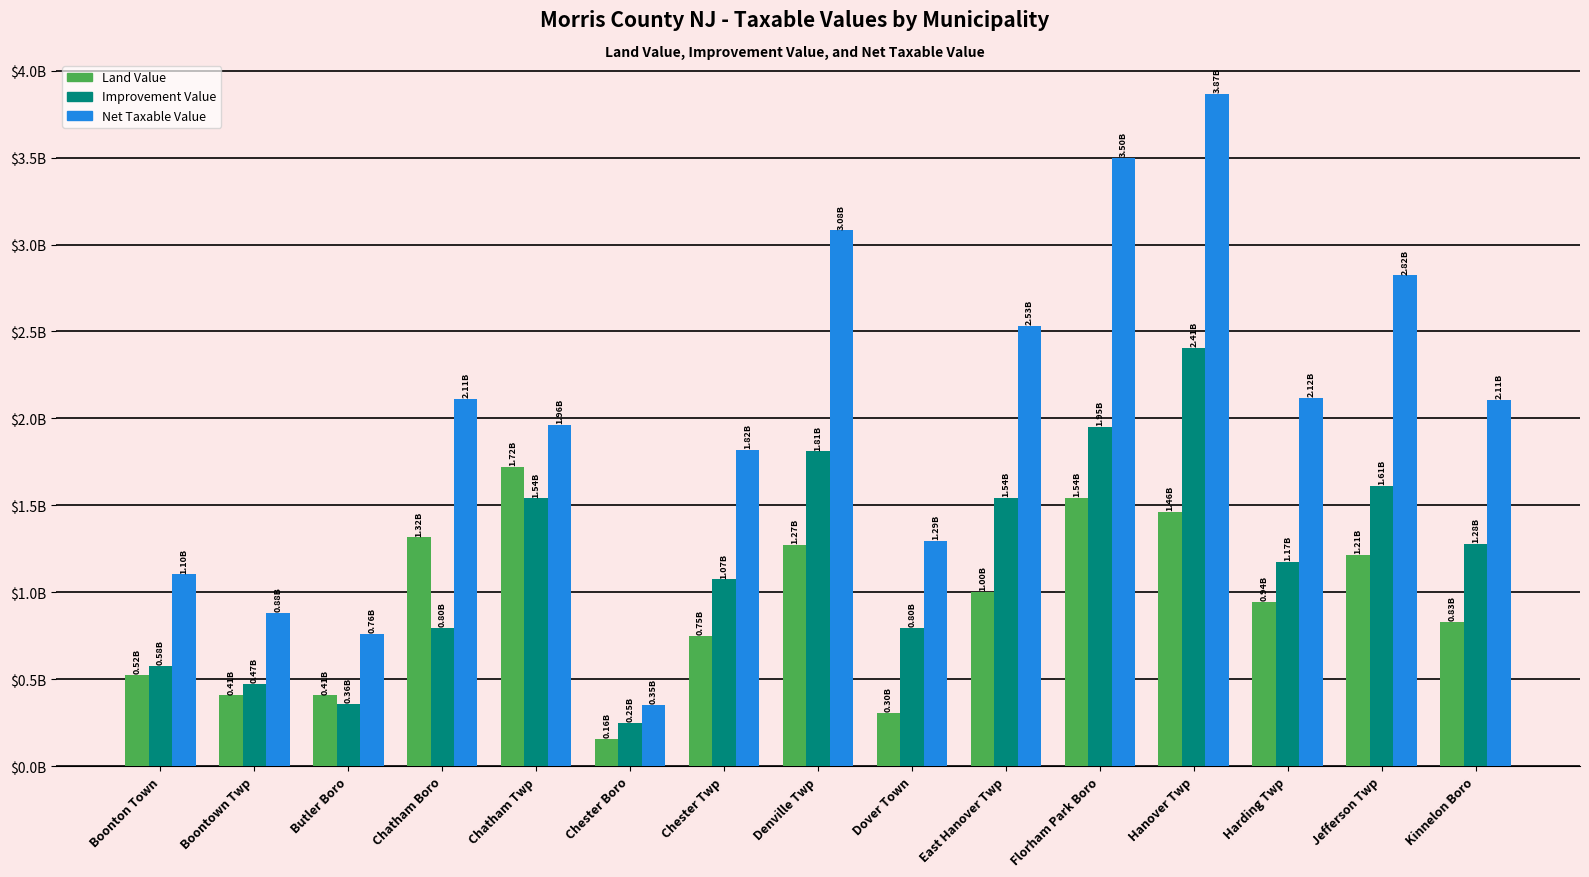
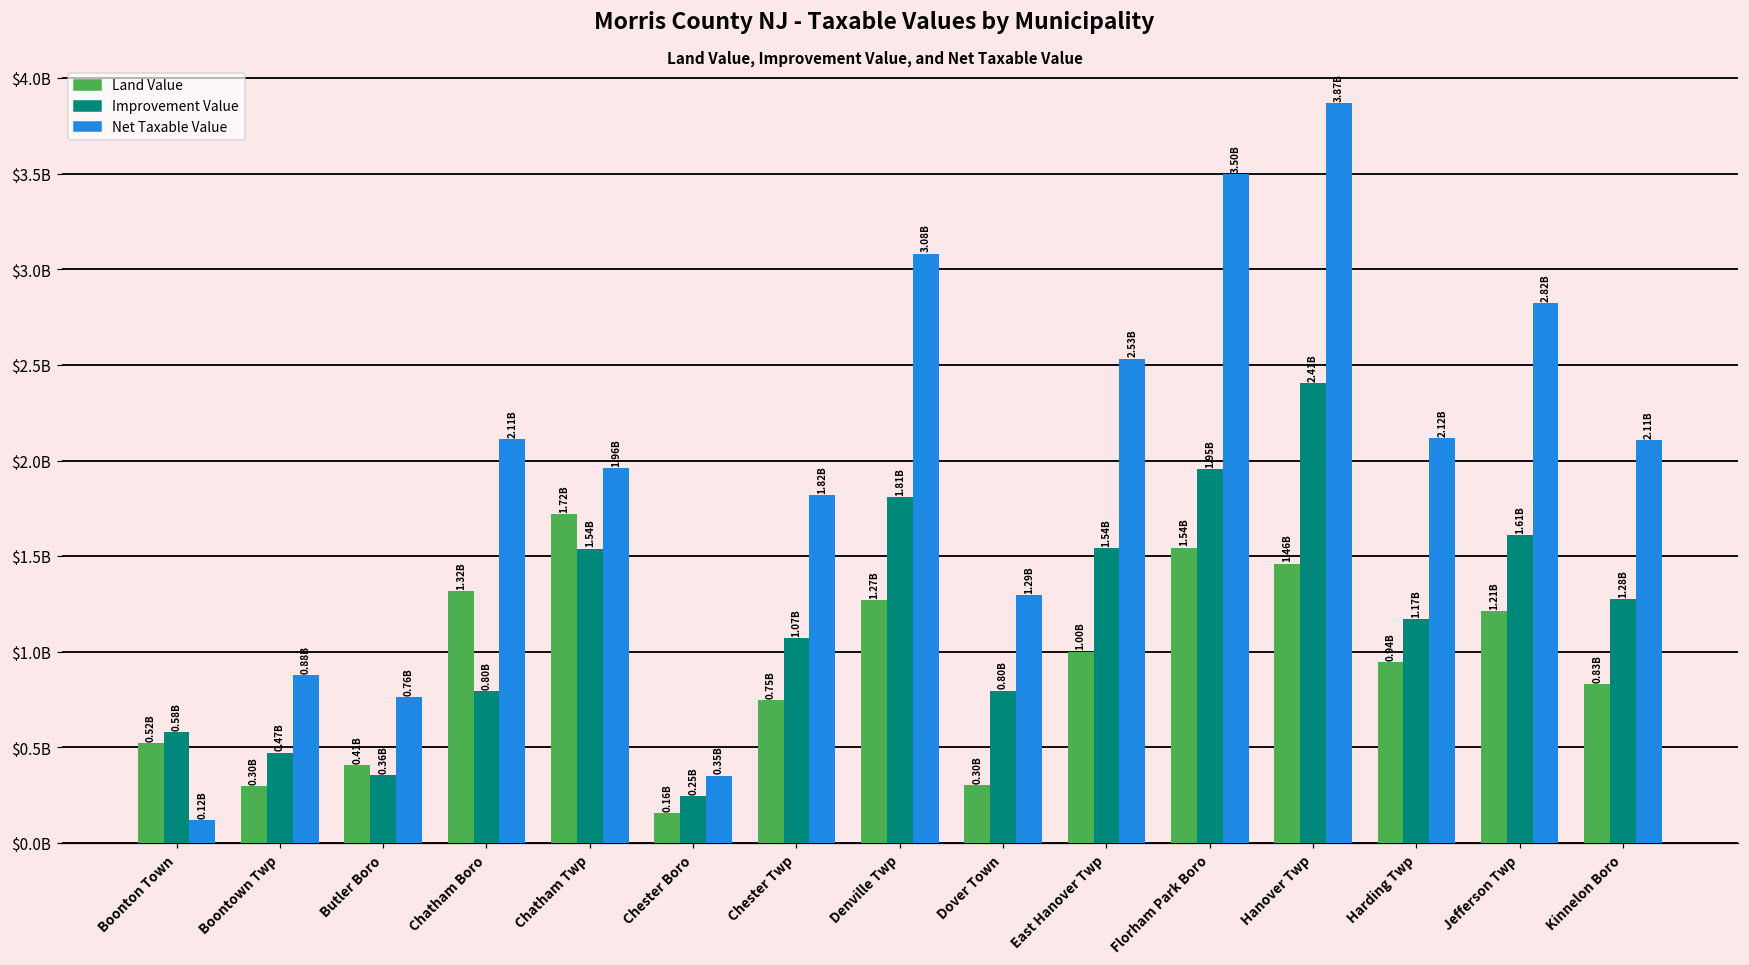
  {
    "Land Value": {
      "Boonton Town": "0.52B",
-     "Boontown Twp": "0.41B",
+     "Boontown Twp": "0.30B",
      "Butler Boro": "0.41B",
      "Chatham Boro": "1.32B",
      "Chatham Twp": "1.72B",
      "Chester Boro": "0.16B",
      "Chester Twp": "0.75B",
      "Denville Twp": "1.27B",
      "Dover Town": "0.30B",
      "East Hanover Twp": "1.00B",
      "Florham Park Boro": "1.54B",
      "Hanover Twp": "1.46B",
      "Harding Twp": "0.94B",
      "Jefferson Twp": "1.21B",
      "Kinnelon Boro": "0.83B"
    },
    "Improvement Value": {
      "Boonton Town": "0.58B",
      "Boontown Twp": "0.47B",
      "Butler Boro": "0.36B",
      "Chatham Boro": "0.80B",
      "Chatham Twp": "1.54B",
      "Chester Boro": "0.25B",
      "Chester Twp": "1.07B",
      "Denville Twp": "1.81B",
      "Dover Town": "0.80B",
      "East Hanover Twp": "1.54B",
      "Florham Park Boro": "1.95B",
      "Hanover Twp": "2.41B",
      "Harding Twp": "1.17B",
      "Jefferson Twp": "1.61B",
      "Kinnelon Boro": "1.28B"
    },
    "Net Taxable Value": {
-     "Boonton Town": "1.10B",
+     "Boonton Town": "0.12B",
      "Boontown Twp": "0.88B",
      "Butler Boro": "0.76B",
      "Chatham Boro": "2.11B",
      "Chatham Twp": "1.96B",
      "Chester Boro": "0.35B",
      "Chester Twp": "1.82B",
      "Denville Twp": "3.08B",
      "Dover Town": "1.29B",
      "East Hanover Twp": "2.53B",
      "Florham Park Boro": "3.50B",
      "Hanover Twp": "3.87B",
      "Harding Twp": "2.12B",
      "Jefferson Twp": "2.82B",
      "Kinnelon Boro": "2.11B"
    }
  }
